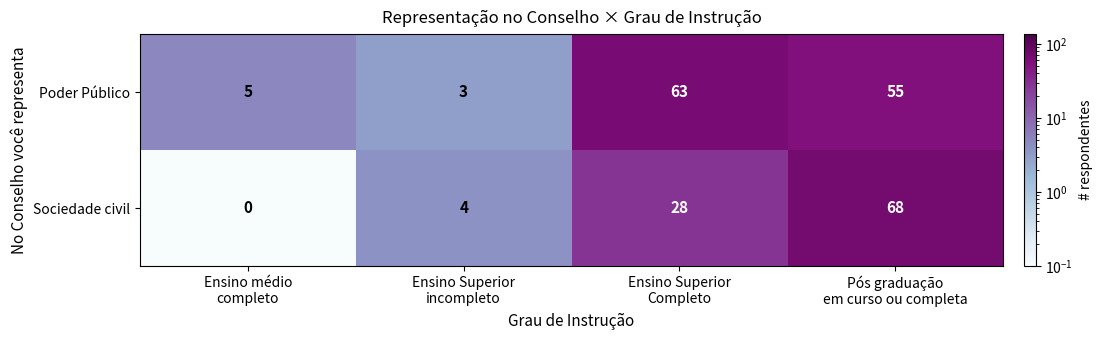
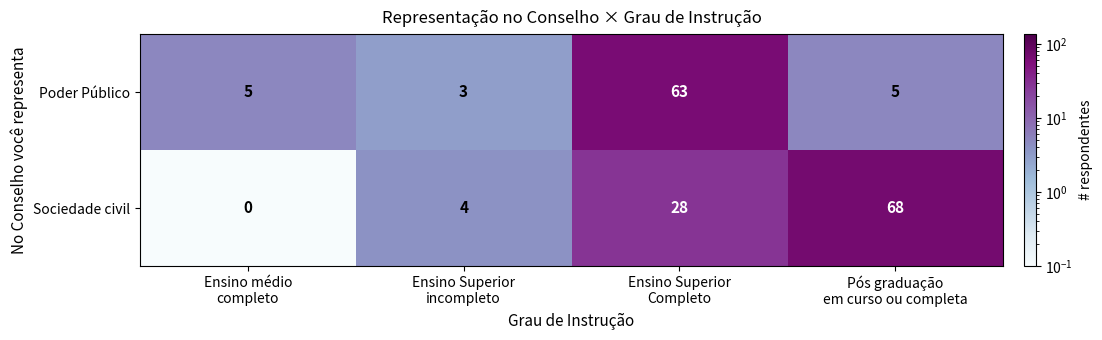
  {
    "Poder Público": {
      "Ensino médio completo": 5,
      "Ensino Superior incompleto": 3,
      "Ensino Superior Completo": 63,
-     "Pós graduação em curso ou completa": 55
+     "Pós graduação em curso ou completa": 5
    },
    "Sociedade civil": {
      "Ensino médio completo": 0,
      "Ensino Superior incompleto": 4,
      "Ensino Superior Completo": 28,
      "Pós graduação em curso ou completa": 68
    }
  }
